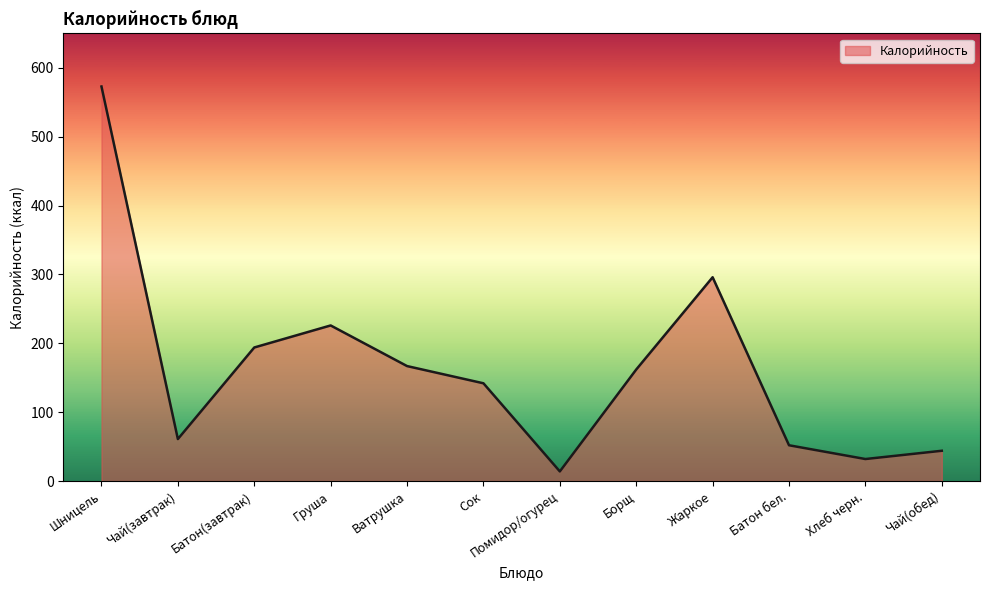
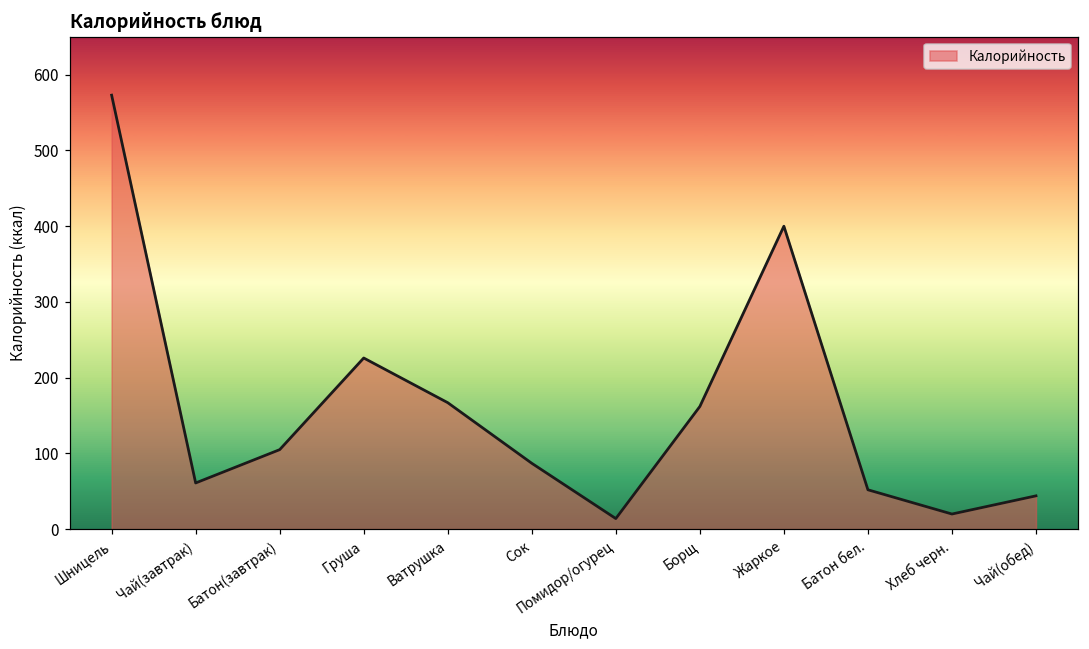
  {
    "Шницель": 570,
    "Чай(завтрак)": 60,
-   "Батон(завтрак)": 190,
+   "Батон(завтрак)": 110,
    "Груша": 230,
    "Ватрушка": 170,
-   "Сок": 140,
+   "Сок": 90,
    "Помидор/огурец": 10,
    "Борщ": 160,
-   "Жаркое": 300,
+   "Жаркое": 400,
    "Батон бел.": 50,
-   "Хлеб черн.": 30,
+   "Хлеб черн.": 20,
    "Чай(обед)": 40
  }
